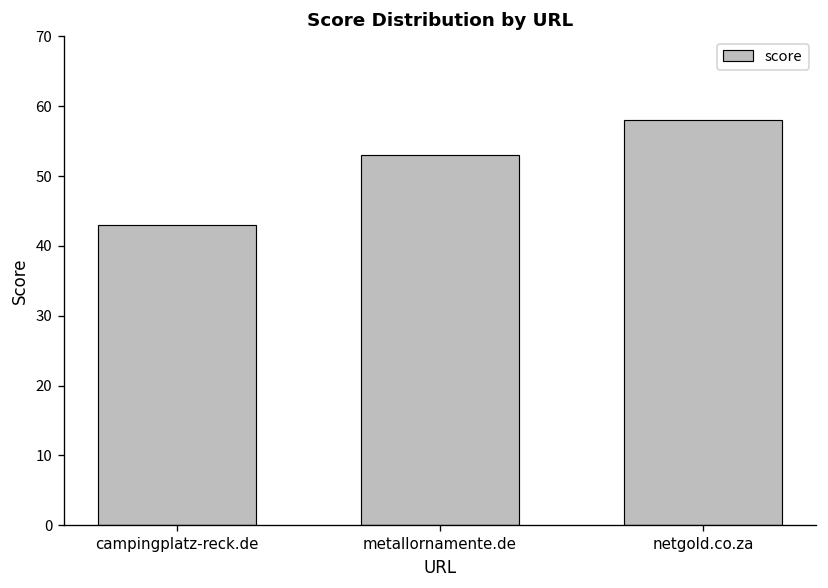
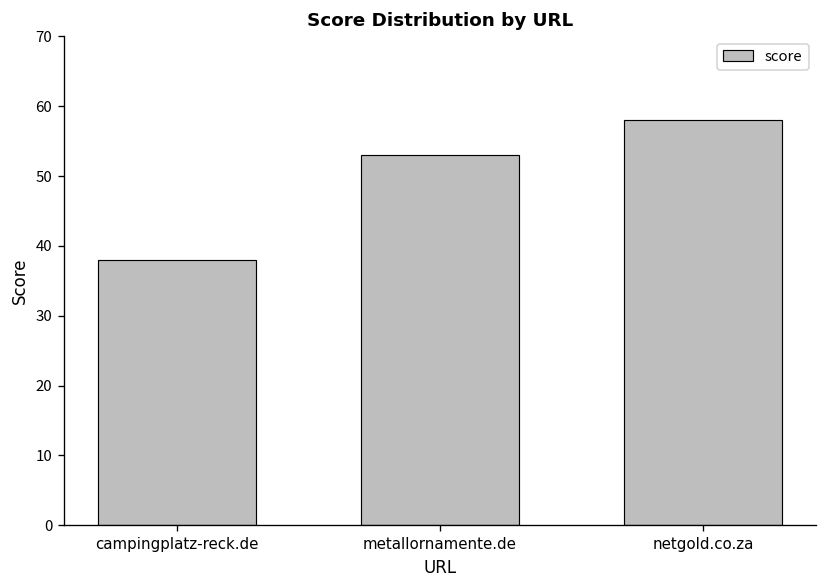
  {
-   "campingplatz-reck.de": 43,
+   "campingplatz-reck.de": 38,
    "metallornamente.de": 53,
    "netgold.co.za": 58
  }
